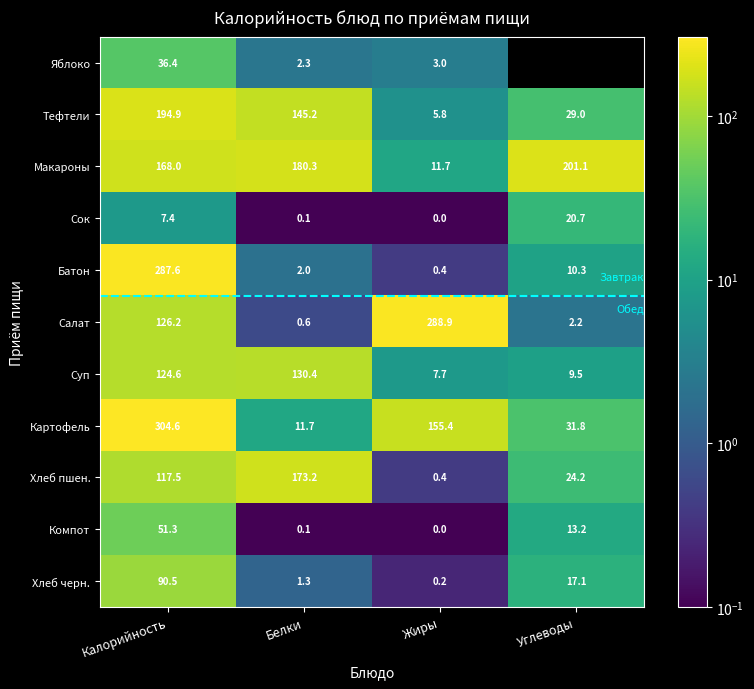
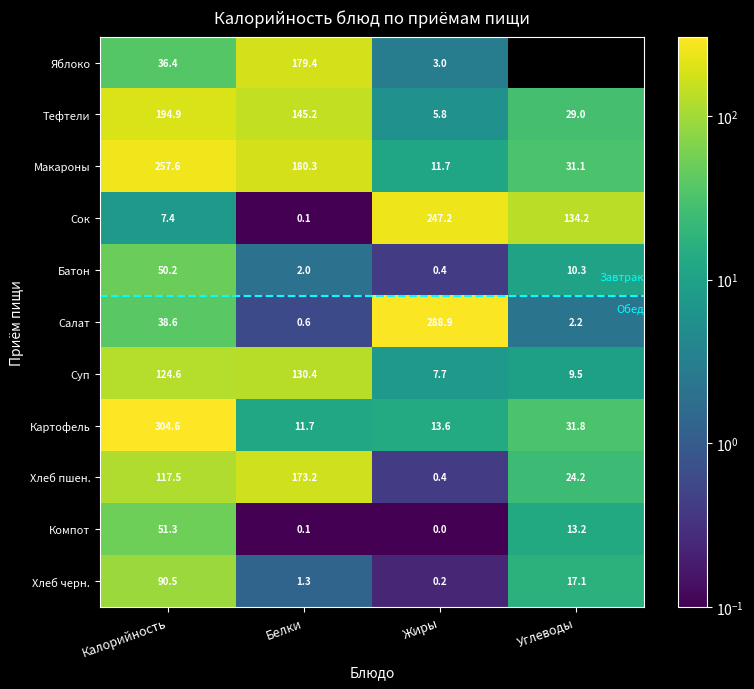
  {
    "Яблоко": {
      "Калорийность": 36.4,
-     "Белки": 2.3,
+     "Белки": 179.4,
      "Жиры": 3.0
    },
    "Тефтели": {
      "Калорийность": 194.9,
      "Белки": 145.2,
      "Жиры": 5.8,
      "Углеводы": 29.0
    },
    "Макароны": {
-     "Калорийность": 168.0,
+     "Калорийность": 257.6,
      "Белки": 180.3,
      "Жиры": 11.7,
-     "Углеводы": 201.1
+     "Углеводы": 31.1
    },
    "Сок": {
      "Калорийность": 7.4,
      "Белки": 0.1,
-     "Жиры": 0.0,
-     "Углеводы": 20.7
+     "Жиры": 247.2,
+     "Углеводы": 134.2
    },
    "Батон": {
-     "Калорийность": 287.6,
+     "Калорийность": 50.2,
      "Белки": 2.0,
      "Жиры": 0.4
    },
    "Салат": {
-     "Калорийность": 126.2,
+     "Калорийность": 38.6,
      "Белки": 0.6,
      "Жиры": 288.9
    },
    "Суп": {
      "Калорийность": 124.6,
      "Белки": 130.4,
      "Жиры": 7.7,
      "Углеводы": 9.5
    },
    "Картофель": {
      "Калорийность": 304.6,
      "Белки": 11.7,
-     "Жиры": 155.4,
+     "Жиры": 13.6,
      "Углеводы": 31.8
    },
    "Хлеб пшен.": {
      "Калорийность": 117.5,
      "Белки": 173.2,
      "Жиры": 0.4,
      "Углеводы": 24.2
    },
    "Компот": {
      "Калорийность": 51.3,
      "Белки": 0.1,
      "Жиры": 0.0,
      "Углеводы": 13.2
    },
    "Хлеб черн.": {
      "Калорийность": 90.5,
      "Белки": 1.3,
      "Жиры": 0.2,
      "Углеводы": 17.1
    }
  }
